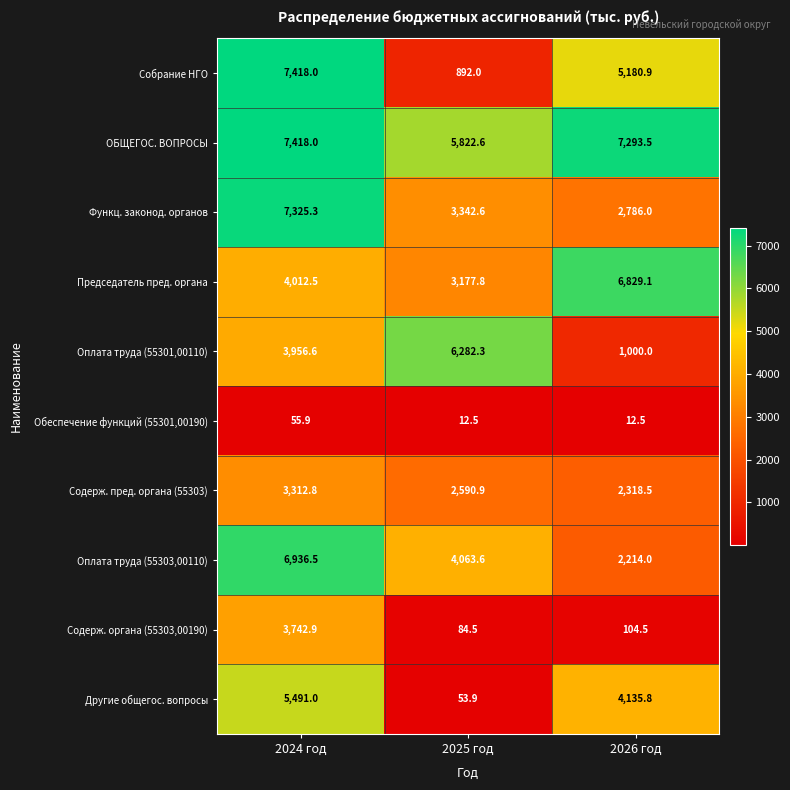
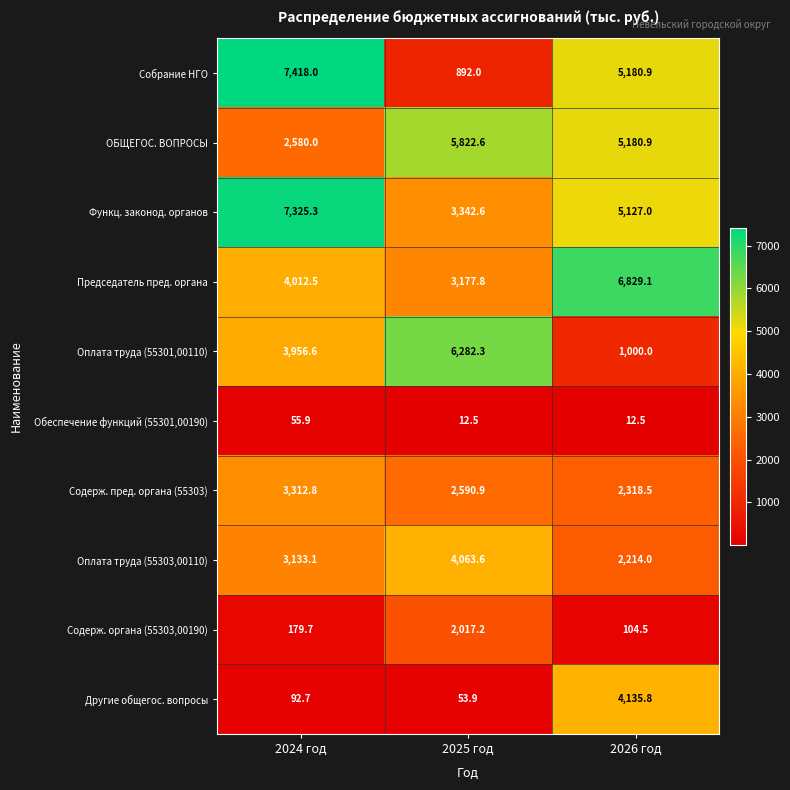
  {
    "Собрание НГО": {
      "2024 год": "7,418.0",
      "2025 год": "892.0",
      "2026 год": "5,180.9"
    },
    "ОБЩЕГОС. ВОПРОСЫ": {
-     "2024 год": "7,418.0",
+     "2024 год": "2,580.0",
      "2025 год": "5,822.6",
-     "2026 год": "7,293.5"
+     "2026 год": "5,180.9"
    },
    "Функц. законод. органов": {
      "2024 год": "7,325.3",
      "2025 год": "3,342.6",
-     "2026 год": "2,786.0"
+     "2026 год": "5,127.0"
    },
    "Председатель пред. органа": {
      "2024 год": "4,012.5",
      "2025 год": "3,177.8",
      "2026 год": "6,829.1"
    },
    "Оплата труда (55301,00110)": {
      "2024 год": "3,956.6",
      "2025 год": "6,282.3",
      "2026 год": "1,000.0"
    },
    "Обеспечение функций (55301,00190)": {
      "2024 год": "55.9",
      "2025 год": "12.5",
      "2026 год": "12.5"
    },
    "Содерж. пред. органа (55303)": {
      "2024 год": "3,312.8",
      "2025 год": "2,590.9",
      "2026 год": "2,318.5"
    },
    "Оплата труда (55303,00110)": {
-     "2024 год": "6,936.5",
+     "2024 год": "3,133.1",
      "2025 год": "4,063.6",
      "2026 год": "2,214.0"
    },
    "Содерж. органа (55303,00190)": {
-     "2024 год": "3,742.9",
-     "2025 год": "84.5",
+     "2024 год": "179.7",
+     "2025 год": "2,017.2",
      "2026 год": "104.5"
    },
    "Другие общегос. вопросы": {
-     "2024 год": "5,491.0",
+     "2024 год": "92.7",
      "2025 год": "53.9",
      "2026 год": "4,135.8"
    }
  }
